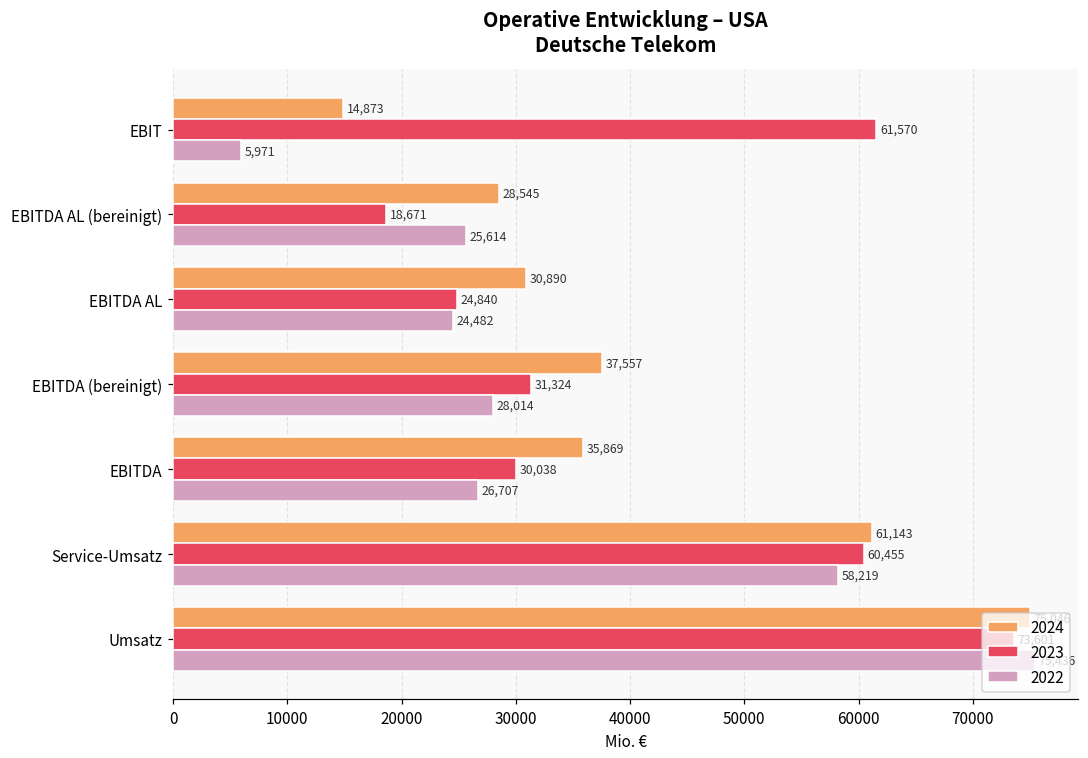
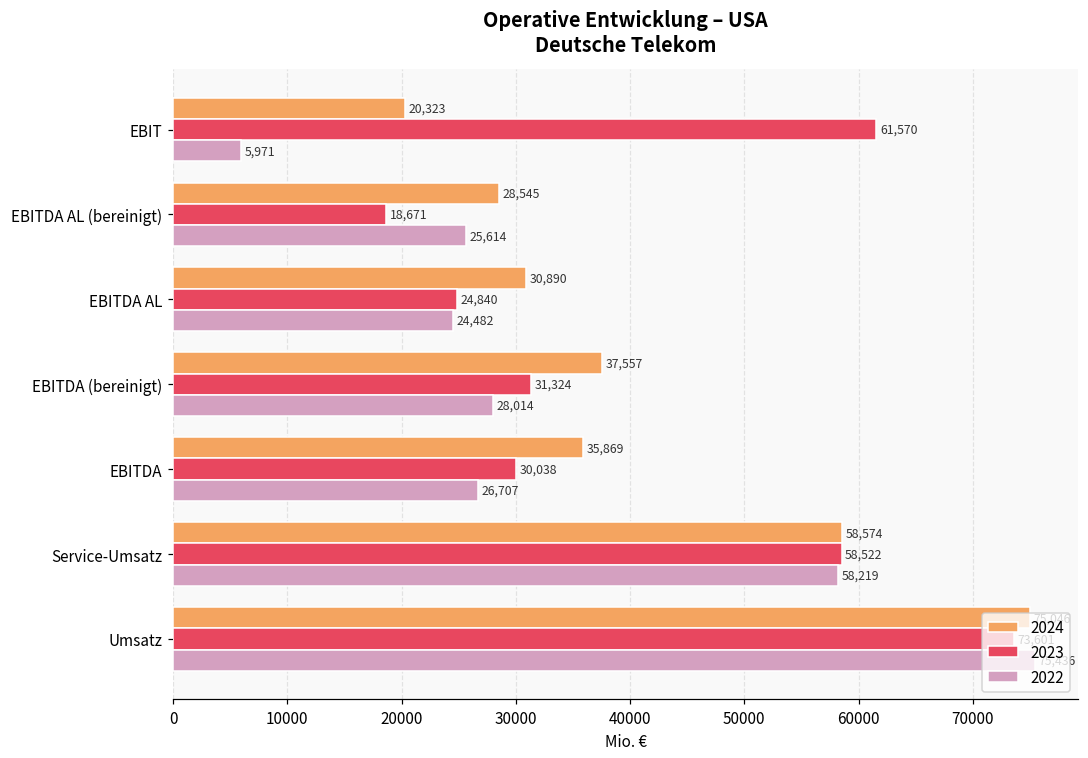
  {
    "2024": {
-     "EBIT": "14,873",
+     "EBIT": "20,323",
      "EBITDA AL (bereinigt)": "28,545",
      "EBITDA AL": "30,890",
      "EBITDA (bereinigt)": "37,557",
      "EBITDA": "35,869",
-     "Service-Umsatz": "61,143"
+     "Service-Umsatz": "58,574"
    },
    "2023": {
      "EBIT": "61,570",
      "EBITDA AL (bereinigt)": "18,671",
      "EBITDA AL": "24,840",
      "EBITDA (bereinigt)": "31,324",
      "EBITDA": "30,038",
-     "Service-Umsatz": "60,455"
+     "Service-Umsatz": "58,522"
    },
    "2022": {
      "EBIT": "5,971",
      "EBITDA AL (bereinigt)": "25,614",
      "EBITDA AL": "24,482",
      "EBITDA (bereinigt)": "28,014",
      "EBITDA": "26,707",
      "Service-Umsatz": "58,219"
    }
  }
